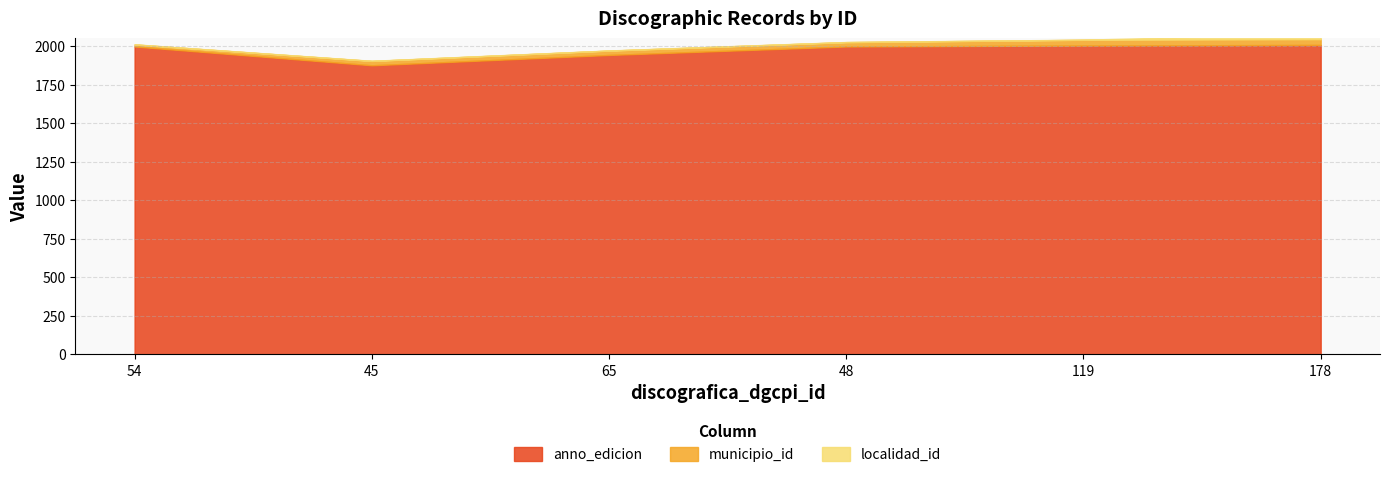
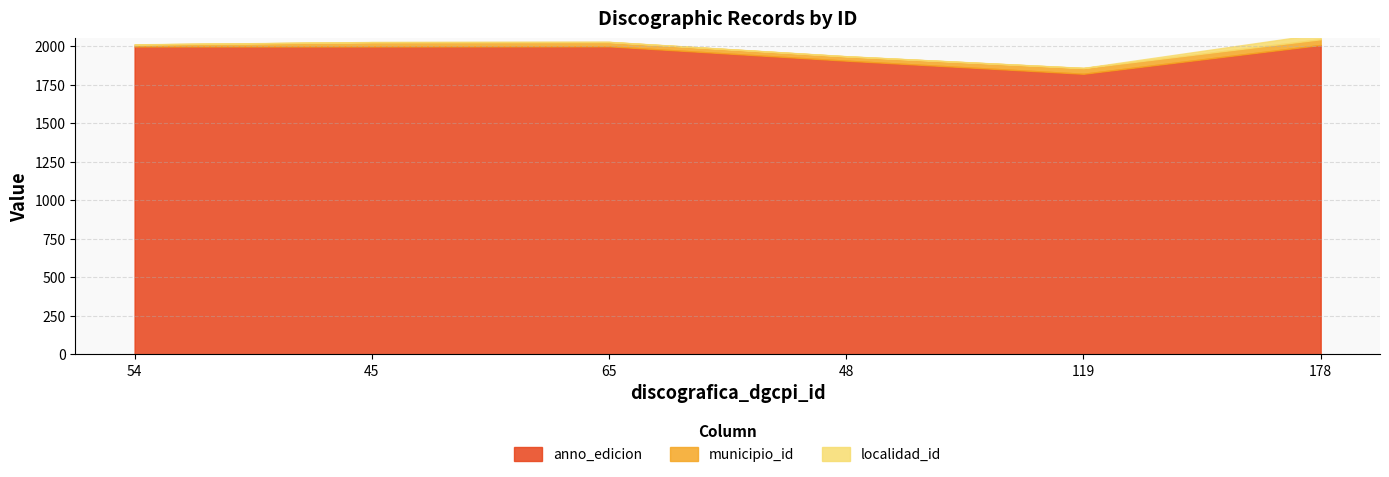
  {
    "anno_edicion": {
-     "45": 1880,
-     "65": 1940,
-     "48": 2000,
-     "119": 2000,
+     "45": 2000,
+     "65": 2000,
+     "48": 1910,
+     "119": 1820,
      "178": 2010
    },
    "municipio_id": {
      "178": 40
    }
  }
